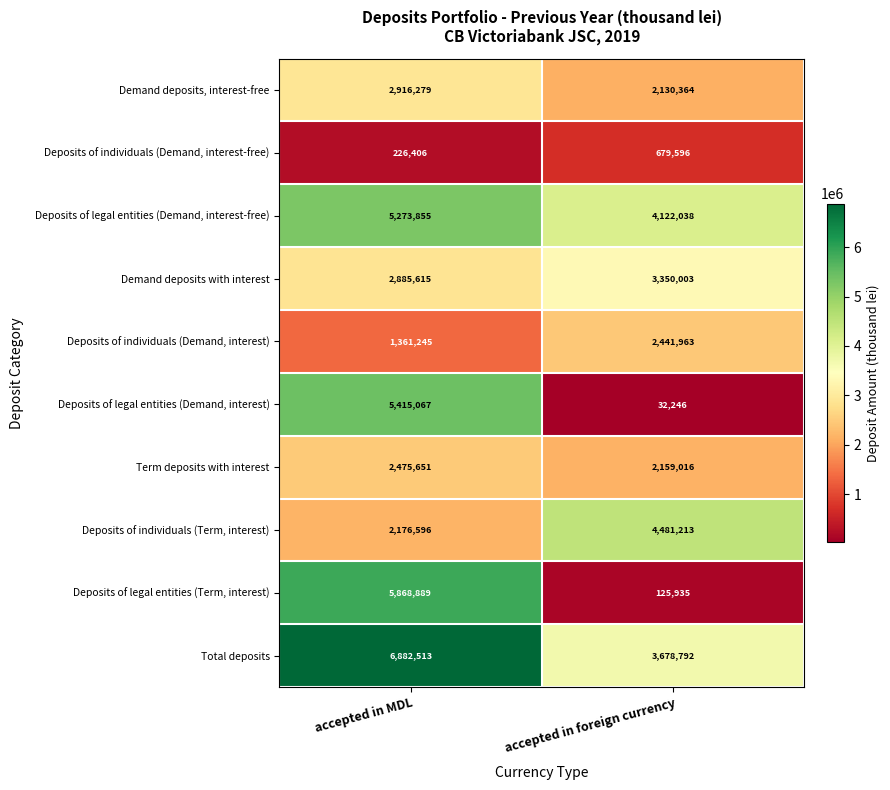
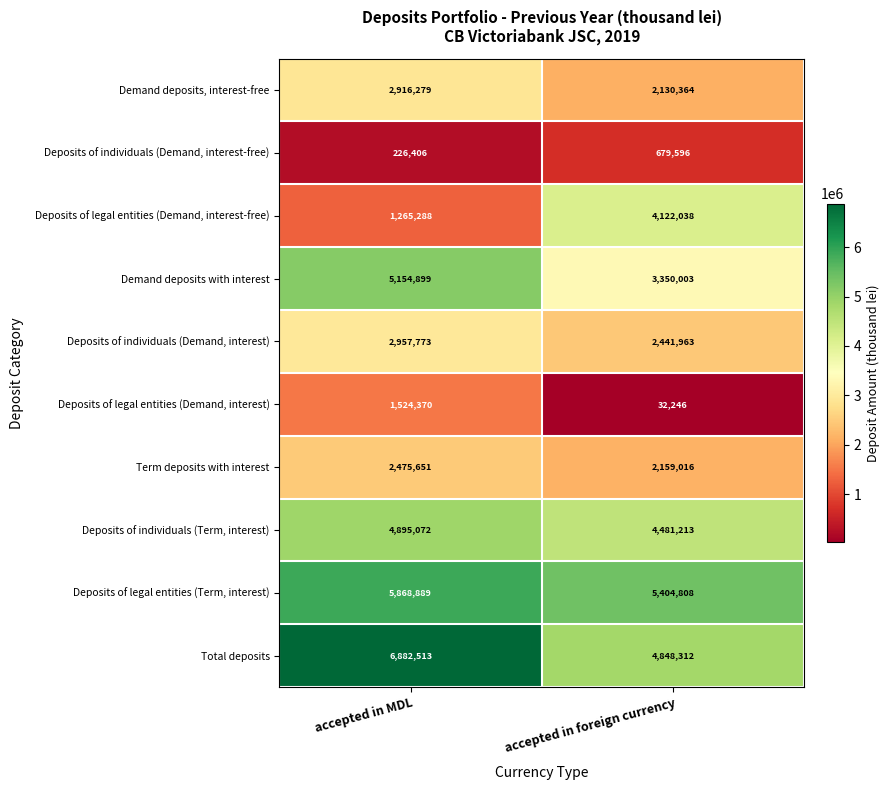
  {
    "Demand deposits, interest-free": {
      "accepted in MDL": "2,916,279",
      "accepted in foreign currency": "2,130,364"
    },
    "Deposits of individuals (Demand, interest-free)": {
      "accepted in MDL": "226,406",
      "accepted in foreign currency": "679,596"
    },
    "Deposits of legal entities (Demand, interest-free)": {
-     "accepted in MDL": "5,273,855",
+     "accepted in MDL": "1,265,288",
      "accepted in foreign currency": "4,122,038"
    },
    "Demand deposits with interest": {
-     "accepted in MDL": "2,885,615",
+     "accepted in MDL": "5,154,899",
      "accepted in foreign currency": "3,350,003"
    },
    "Deposits of individuals (Demand, interest)": {
-     "accepted in MDL": "1,361,245",
+     "accepted in MDL": "2,957,773",
      "accepted in foreign currency": "2,441,963"
    },
    "Deposits of legal entities (Demand, interest)": {
-     "accepted in MDL": "5,415,067",
+     "accepted in MDL": "1,524,370",
      "accepted in foreign currency": "32,246"
    },
    "Term deposits with interest": {
      "accepted in MDL": "2,475,651",
      "accepted in foreign currency": "2,159,016"
    },
    "Deposits of individuals (Term, interest)": {
-     "accepted in MDL": "2,176,596",
+     "accepted in MDL": "4,895,072",
      "accepted in foreign currency": "4,481,213"
    },
    "Deposits of legal entities (Term, interest)": {
      "accepted in MDL": "5,868,889",
-     "accepted in foreign currency": "125,935"
+     "accepted in foreign currency": "5,404,808"
    },
    "Total deposits": {
      "accepted in MDL": "6,882,513",
-     "accepted in foreign currency": "3,678,792"
+     "accepted in foreign currency": "4,848,312"
    }
  }
